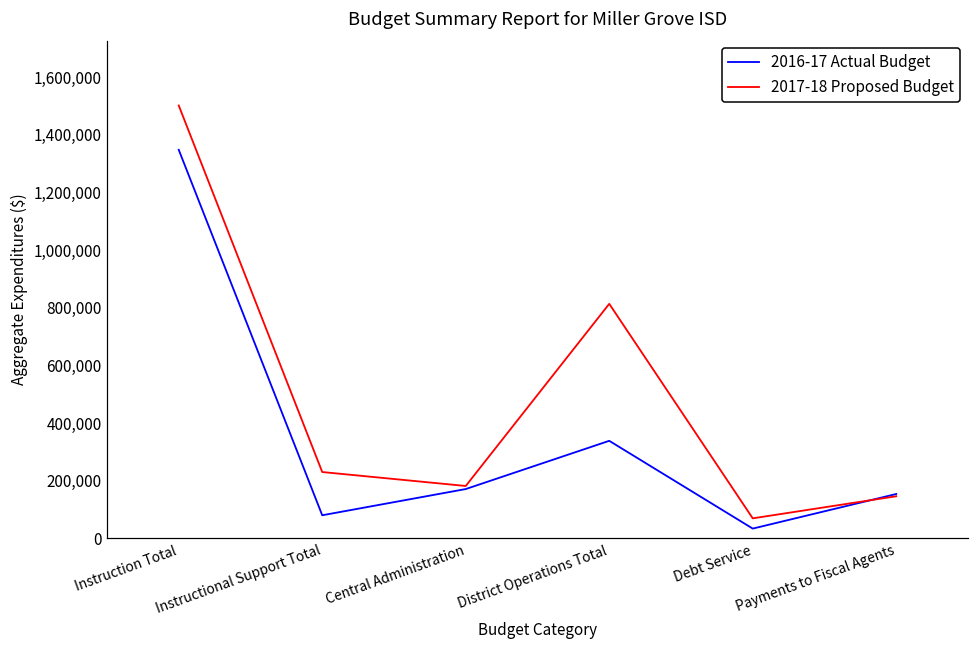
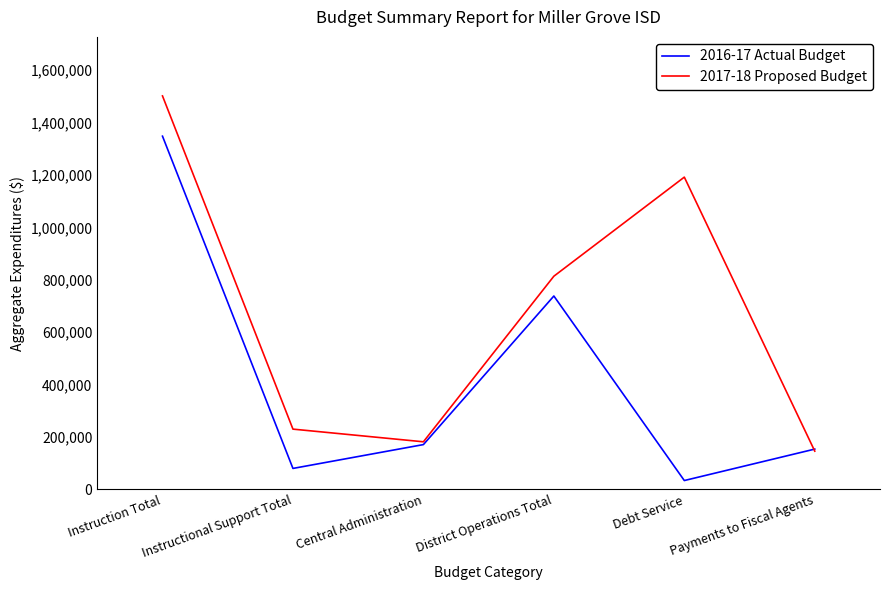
  {
    "2016-17 Actual Budget": {
      "Instruction Total": "1,350,000",
      "Instructional Support Total": "80,000",
      "Central Administration": "170,000",
-     "District Operations Total": "340,000",
+     "District Operations Total": "740,000",
      "Debt Service": "30,000"
    },
    "2017-18 Proposed Budget": {
      "Instruction Total": "1,500,000",
      "Instructional Support Total": "230,000",
      "Central Administration": "180,000",
      "District Operations Total": "810,000",
-     "Debt Service": "70,000"
+     "Debt Service": "1,190,000"
    }
  }
